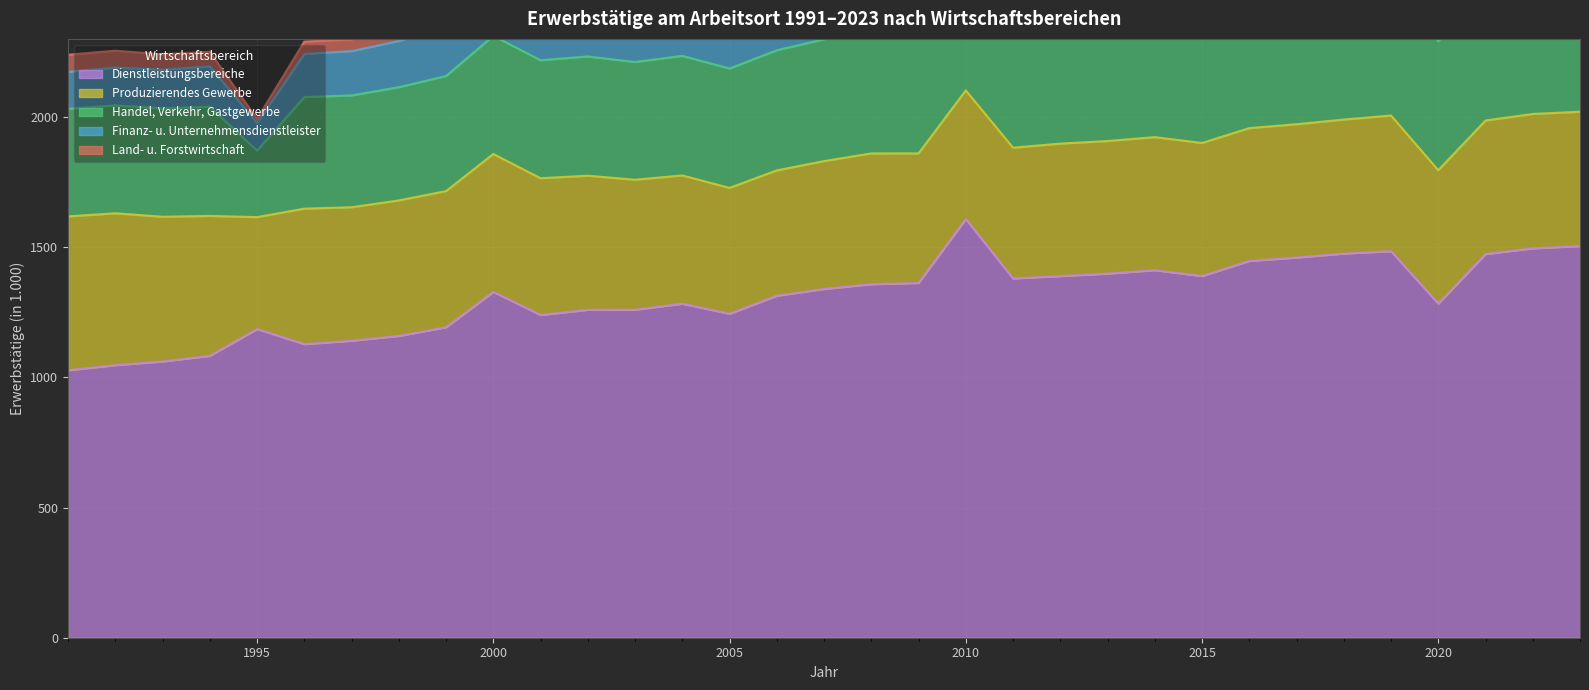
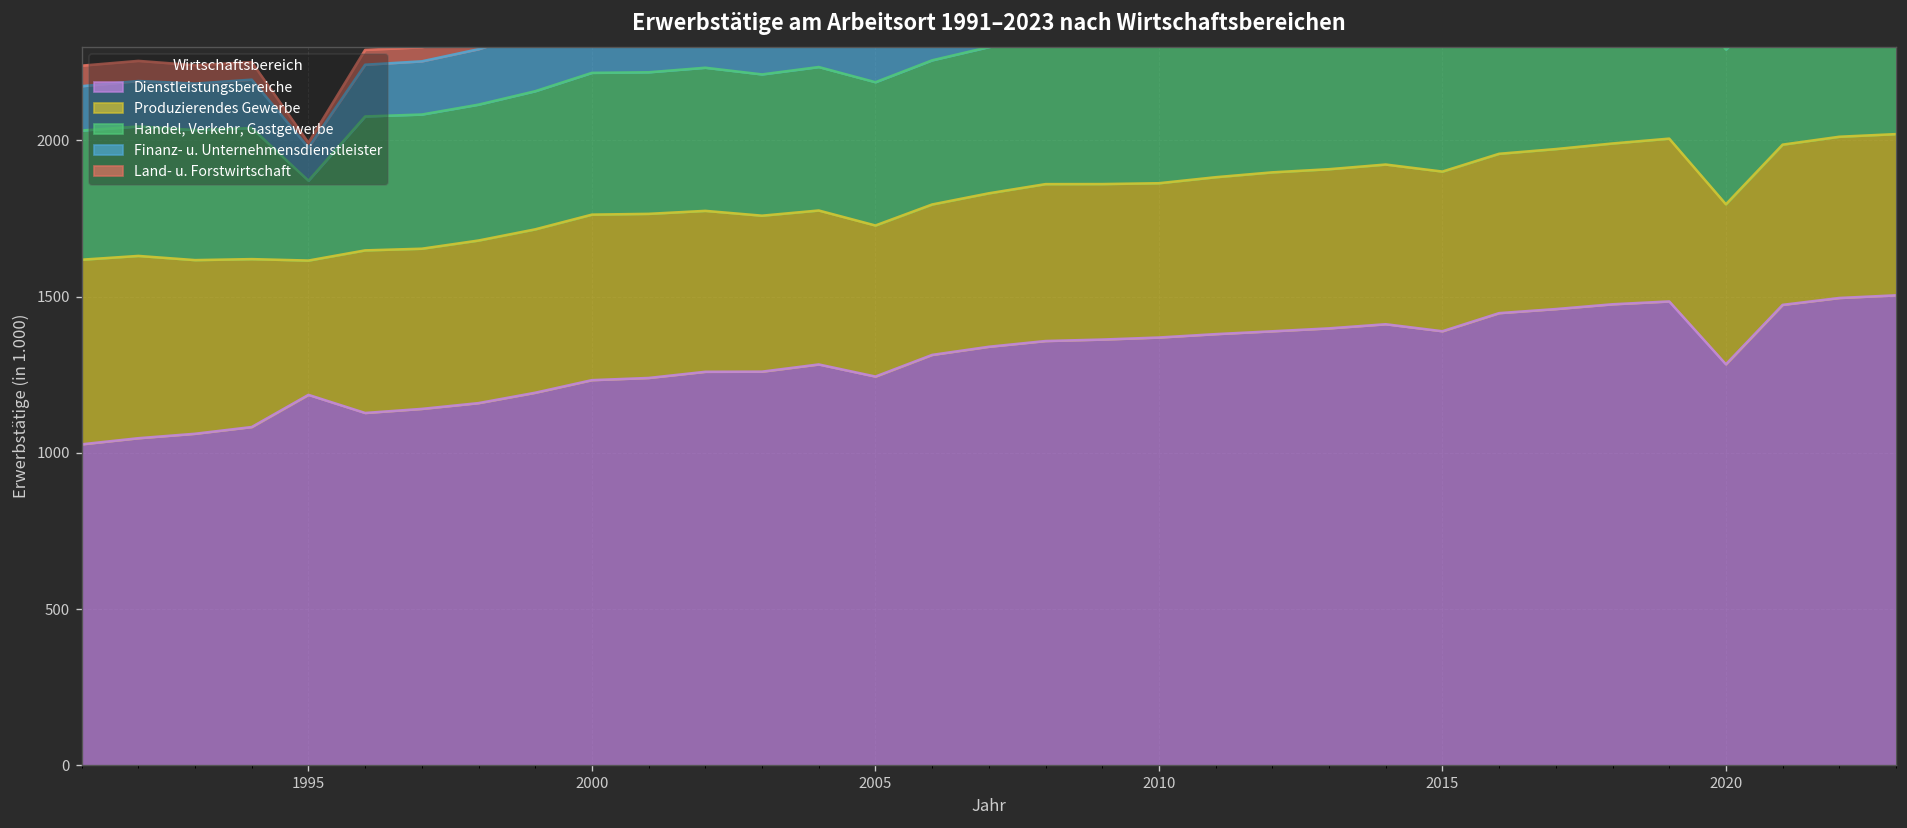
  {
    "Dienstleistungsbereiche": {
      "1995": 1190,
-     "2000": 1330,
+     "2000": 1230,
      "2005": 1240,
-     "2010": 1610,
+     "2010": 1370,
      "2015": 1390,
      "2020": 1280
    },
    "Produzierendes Gewerbe": {
      "1995": 430,
      "2000": 530,
      "2005": 480,
      "2010": 490,
      "2015": 510,
      "2020": 510
    },
    "Handel, Verkehr, Gastgewerbe": {
      "2005": 460,
      "2020": 500
    }
  }
